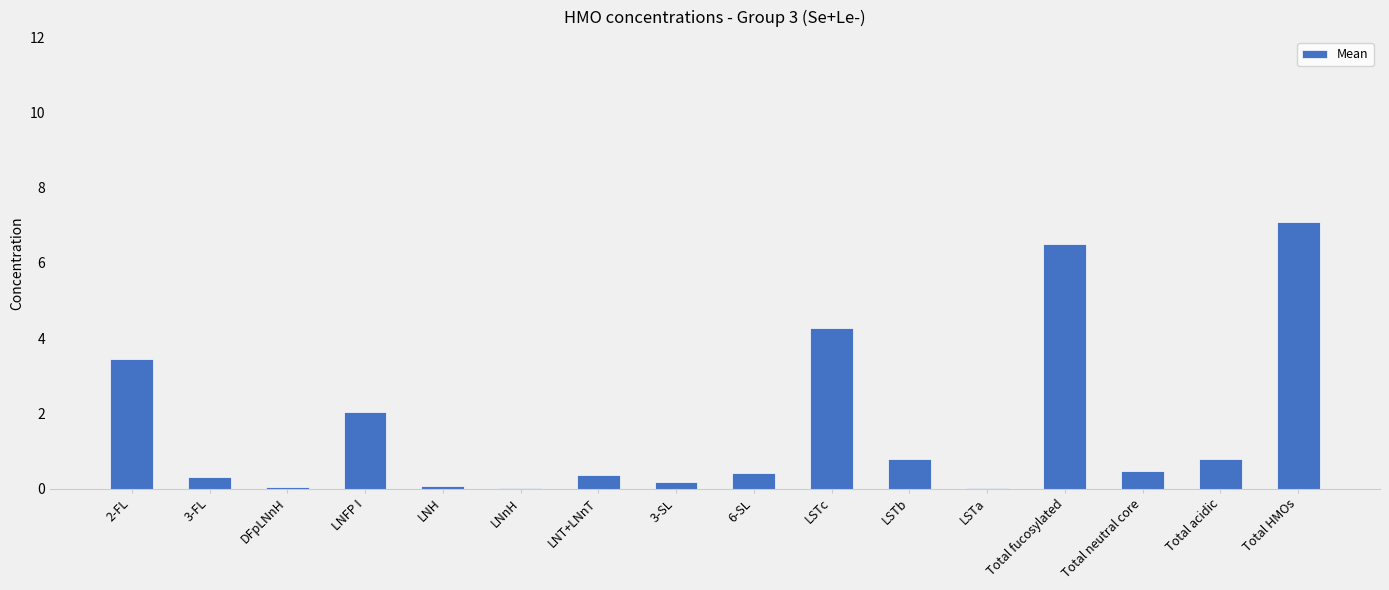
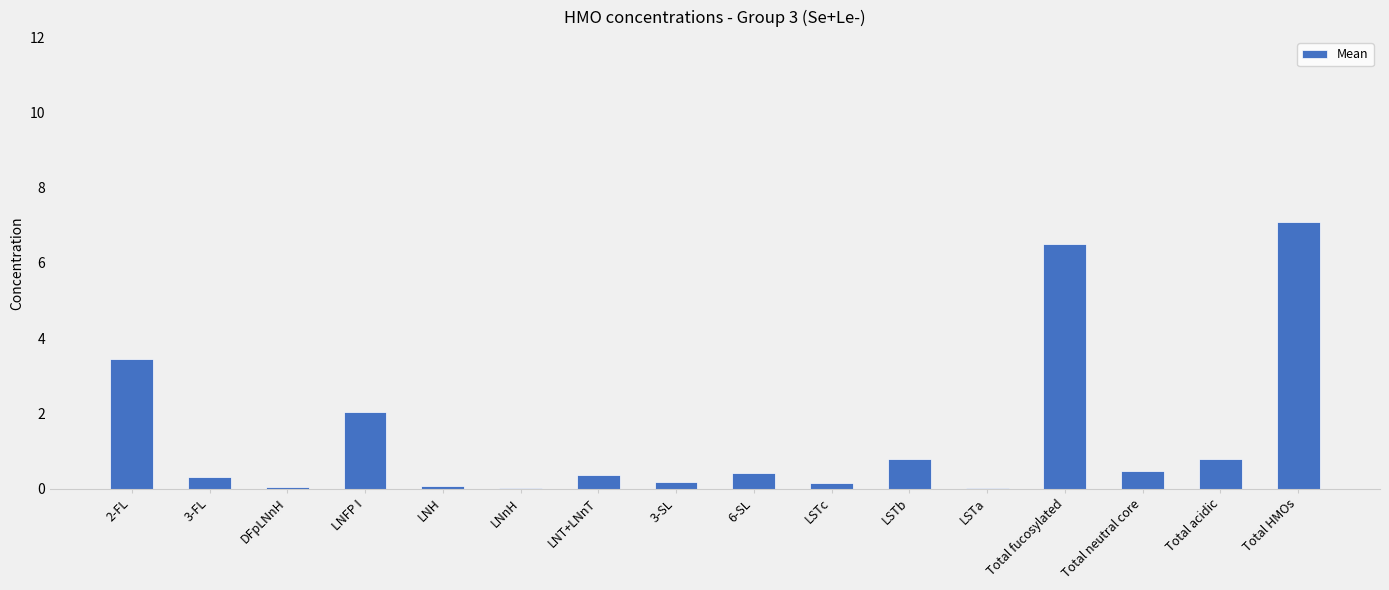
  {
    "2-FL": 3.4,
    "3-FL": 0.3,
    "LNFP I": 2.0,
    "LNT+LNnT": 0.4,
    "3-SL": 0.2,
    "6-SL": 0.4,
-   "LSTc": 4.3,
+   "LSTc": 0.1,
    "LSTb": 0.8,
    "Total fucosylated": 6.5,
    "Total neutral core": 0.5,
    "Total acidic": 0.8,
    "Total HMOs": 7.1
  }
